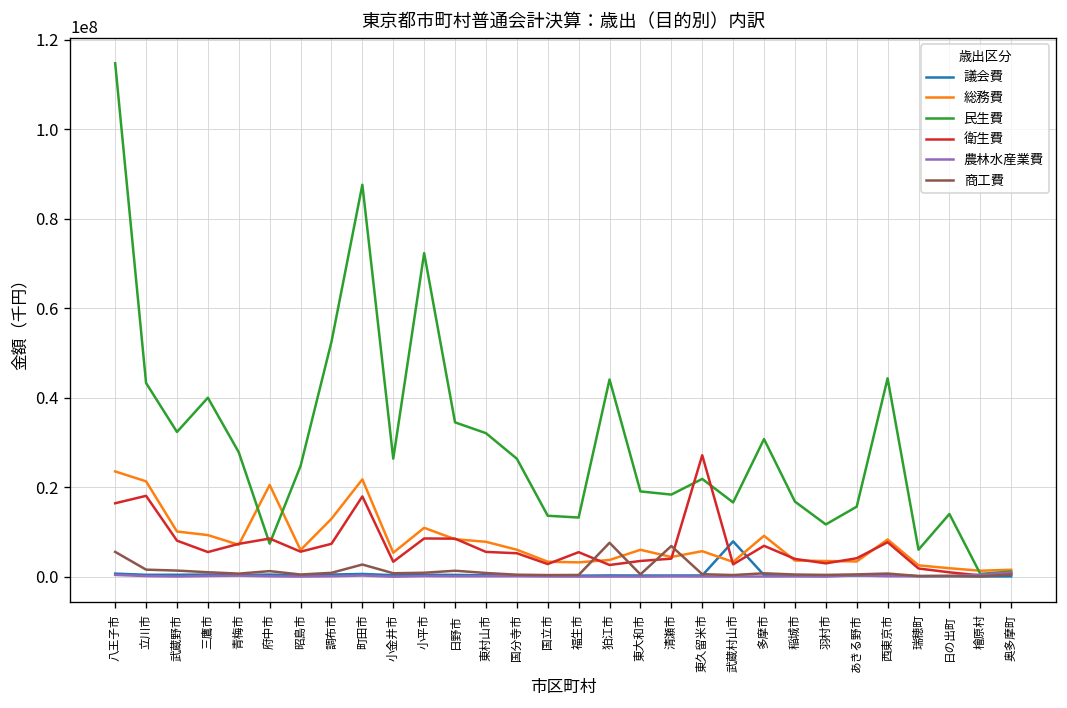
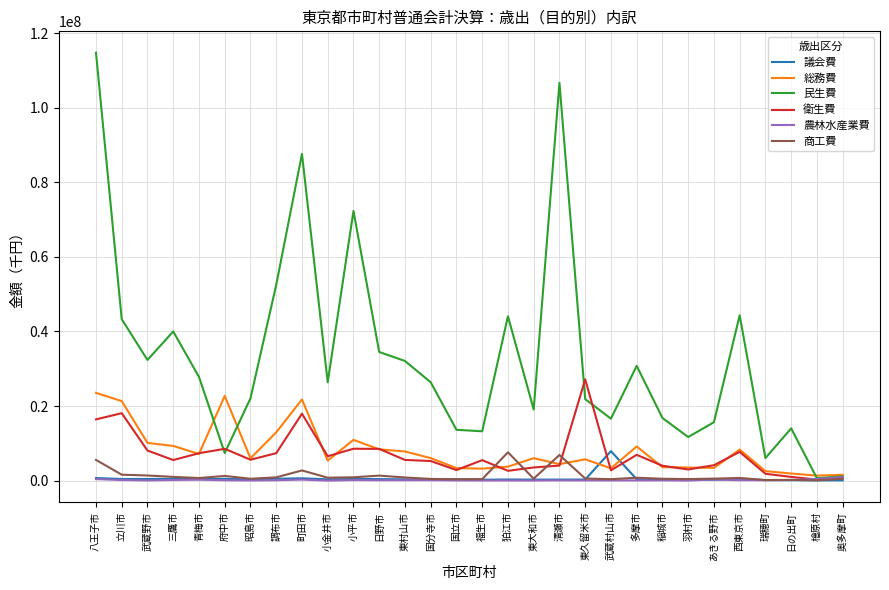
  {
    "議会費": {
      "武蔵村山市": 8000000
    },
    "総務費": {
      "八王子市": 24000000,
      "立川市": 21000000,
      "武蔵野市": 10000000,
      "三鷹市": 9000000,
-     "府中市": 21000000,
+     "府中市": 23000000,
      "調布市": 13000000,
      "町田市": 22000000,
      "小金井市": 5000000,
      "小平市": 11000000,
      "東村山市": 8000000,
      "国分寺市": 6000000,
      "福生市": 3000000,
      "狛江市": 4000000,
      "東大和市": 6000000,
      "東久留米市": 6000000,
      "多摩市": 9000000,
      "あきる野市": 3000000,
      "瑞穂町": 3000000,
      "日の出町": 2000000,
      "檜原村": 1000000
    },
    "民生費": {
      "八王子市": 115000000,
      "立川市": 43000000,
      "武蔵野市": 32000000,
      "三鷹市": 40000000,
      "青梅市": 28000000,
      "府中市": 7000000,
-     "昭島市": 25000000,
+     "昭島市": 22000000,
      "調布市": 52000000,
      "町田市": 88000000,
      "小金井市": 26000000,
      "小平市": 72000000,
      "日野市": 34000000,
      "東村山市": 32000000,
      "国分寺市": 26000000,
      "国立市": 14000000,
      "福生市": 13000000,
      "狛江市": 44000000,
      "東大和市": 19000000,
-     "清瀬市": 18000000,
+     "清瀬市": 107000000,
      "東久留米市": 22000000,
      "武蔵村山市": 17000000,
      "多摩市": 31000000,
      "稲城市": 17000000,
      "羽村市": 12000000,
      "あきる野市": 16000000,
      "西東京市": 44000000,
      "瑞穂町": 6000000,
      "日の出町": 14000000
    },
    "衛生費": {
      "八王子市": 16000000,
      "立川市": 18000000,
      "武蔵野市": 8000000,
      "三鷹市": 6000000,
      "府中市": 9000000,
      "調布市": 7000000,
      "町田市": 18000000,
-     "小金井市": 3000000,
+     "小金井市": 7000000,
      "小平市": 9000000,
      "東村山市": 6000000,
      "国分寺市": 5000000,
      "福生市": 5000000,
      "狛江市": 3000000,
      "東大和市": 4000000,
      "東久留米市": 27000000,
      "多摩市": 7000000,
      "あきる野市": 4000000,
      "瑞穂町": 2000000,
      "日の出町": 1000000
    },
    "商工費": {
      "八王子市": 6000000,
      "立川市": 2000000,
      "武蔵野市": 1000000,
      "府中市": 1000000,
      "町田市": 3000000,
      "日野市": 1000000,
      "狛江市": 8000000,
      "清瀬市": 7000000
    }
  }
